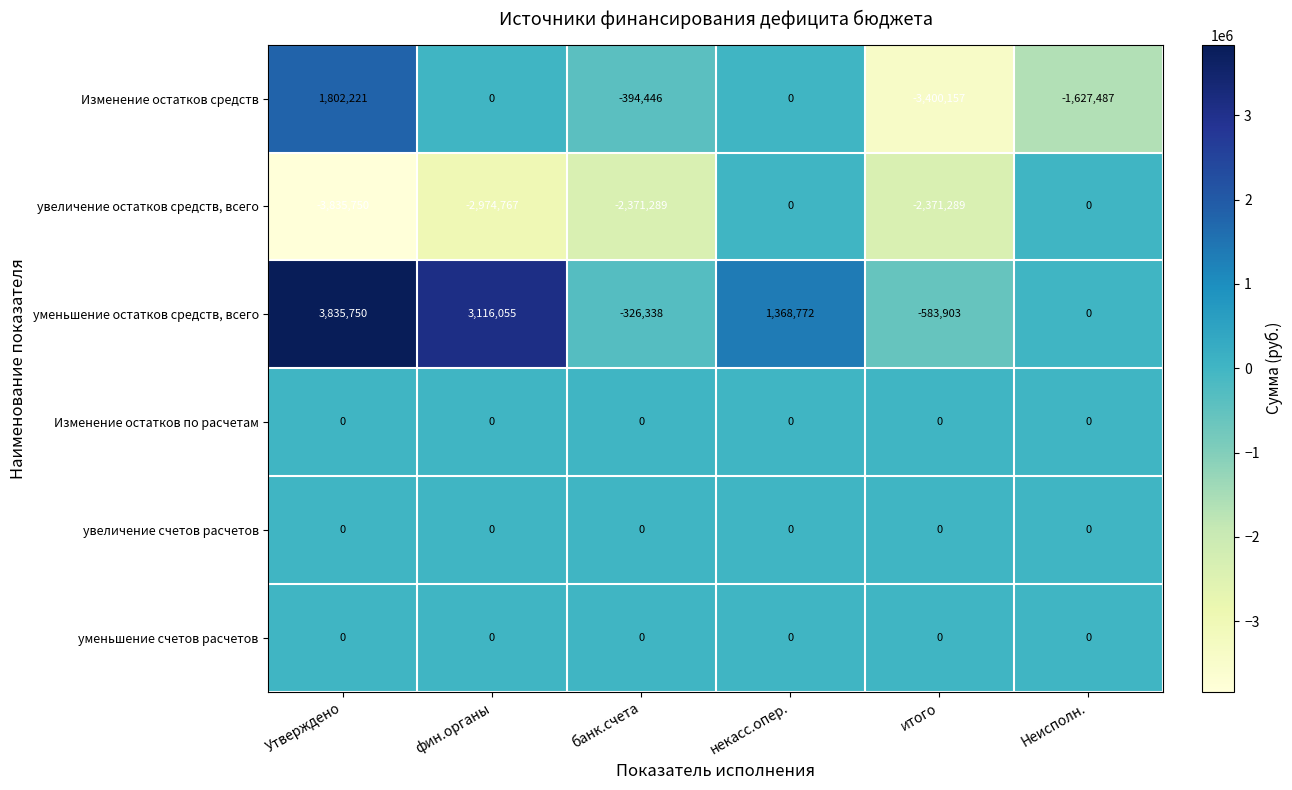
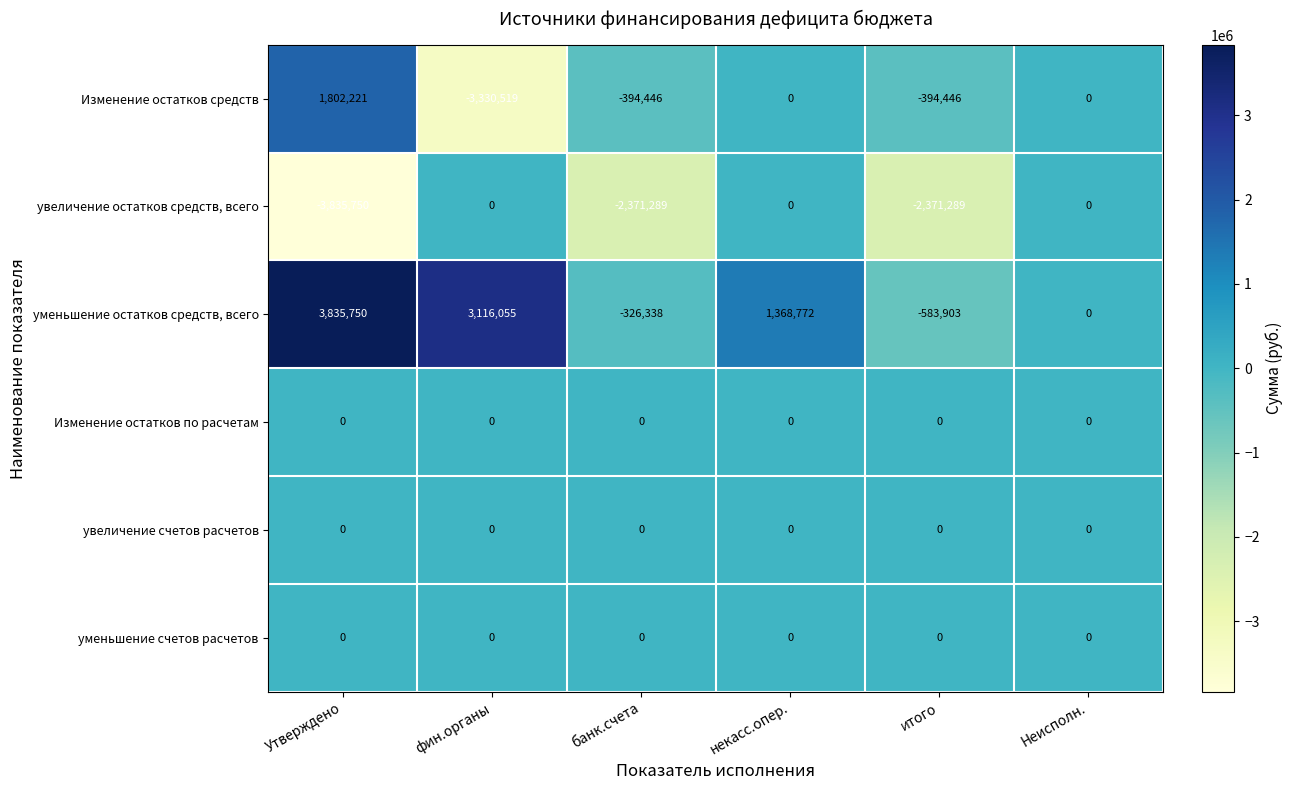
  {
    "Изменение остатков средств": {
      "Утверждено": "1,802,221",
-     "фин.органы": "0",
+     "фин.органы": "-3,330,519",
      "банк.счета": "-394,446",
      "некасс.опер.": "0",
-     "итого": "-3,400,157",
-     "Неисполн.": "-1,627,487"
+     "итого": "-394,446",
+     "Неисполн.": "0"
    },
    "увеличение остатков средств, всего": {
-     "фин.органы": "-2,974,767",
+     "фин.органы": "0",
      "банк.счета": "-2,371,289",
      "некасс.опер.": "0",
      "итого": "-2,371,289",
      "Неисполн.": "0"
    },
    "уменьшение остатков средств, всего": {
      "Утверждено": "3,835,750",
      "фин.органы": "3,116,055",
      "банк.счета": "-326,338",
      "некасс.опер.": "1,368,772",
      "итого": "-583,903",
      "Неисполн.": "0"
    },
    "Изменение остатков по расчетам": {
      "Утверждено": "0",
      "фин.органы": "0",
      "банк.счета": "0",
      "некасс.опер.": "0",
      "итого": "0",
      "Неисполн.": "0"
    },
    "увеличение счетов расчетов": {
      "Утверждено": "0",
      "фин.органы": "0",
      "банк.счета": "0",
      "некасс.опер.": "0",
      "итого": "0",
      "Неисполн.": "0"
    },
    "уменьшение счетов расчетов": {
      "Утверждено": "0",
      "фин.органы": "0",
      "банк.счета": "0",
      "некасс.опер.": "0",
      "итого": "0",
      "Неисполн.": "0"
    }
  }
